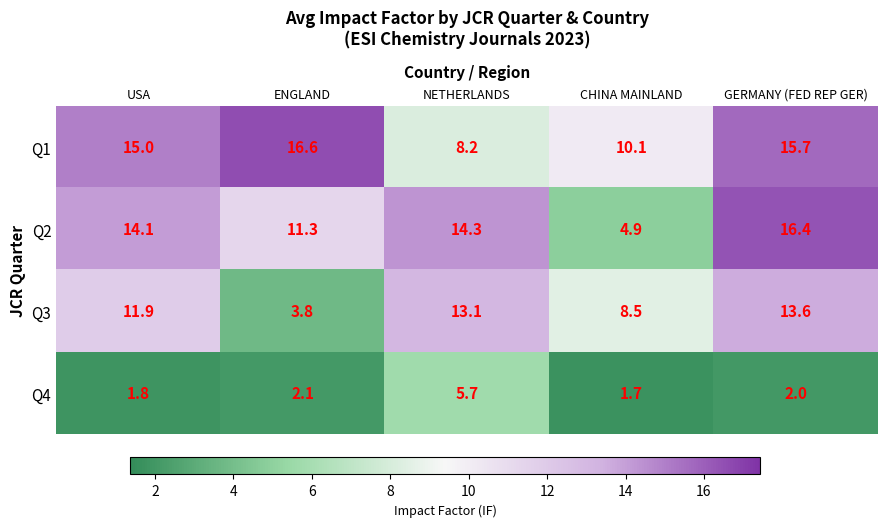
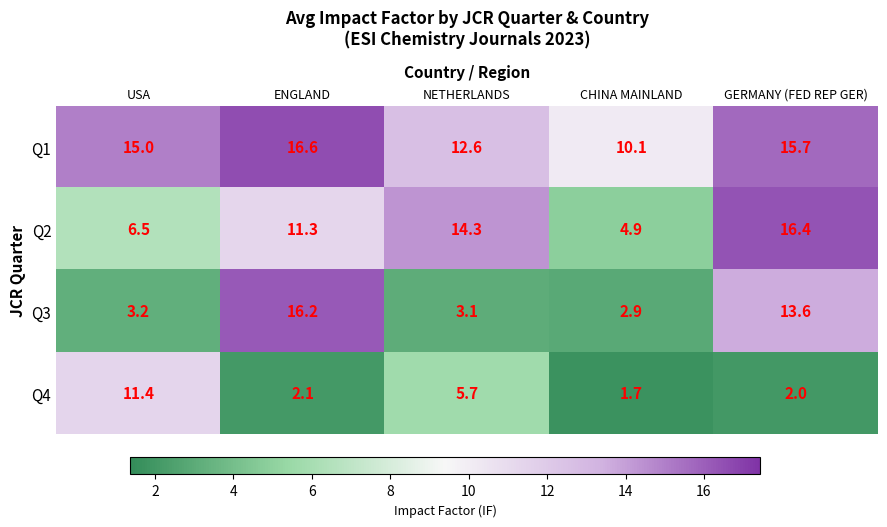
  {
    "Q1": {
      "USA": 15.0,
      "ENGLAND": 16.6,
-     "NETHERLANDS": 8.2,
+     "NETHERLANDS": 12.6,
      "CHINA MAINLAND": 10.1,
      "GERMANY (FED REP GER)": 15.7
    },
    "Q2": {
-     "USA": 14.1,
+     "USA": 6.5,
      "ENGLAND": 11.3,
      "NETHERLANDS": 14.3,
      "CHINA MAINLAND": 4.9,
      "GERMANY (FED REP GER)": 16.4
    },
    "Q3": {
-     "USA": 11.9,
-     "ENGLAND": 3.8,
-     "NETHERLANDS": 13.1,
-     "CHINA MAINLAND": 8.5,
+     "USA": 3.2,
+     "ENGLAND": 16.2,
+     "NETHERLANDS": 3.1,
+     "CHINA MAINLAND": 2.9,
      "GERMANY (FED REP GER)": 13.6
    },
    "Q4": {
-     "USA": 1.8,
+     "USA": 11.4,
      "ENGLAND": 2.1,
      "NETHERLANDS": 5.7,
      "CHINA MAINLAND": 1.7,
      "GERMANY (FED REP GER)": 2.0
    }
  }
